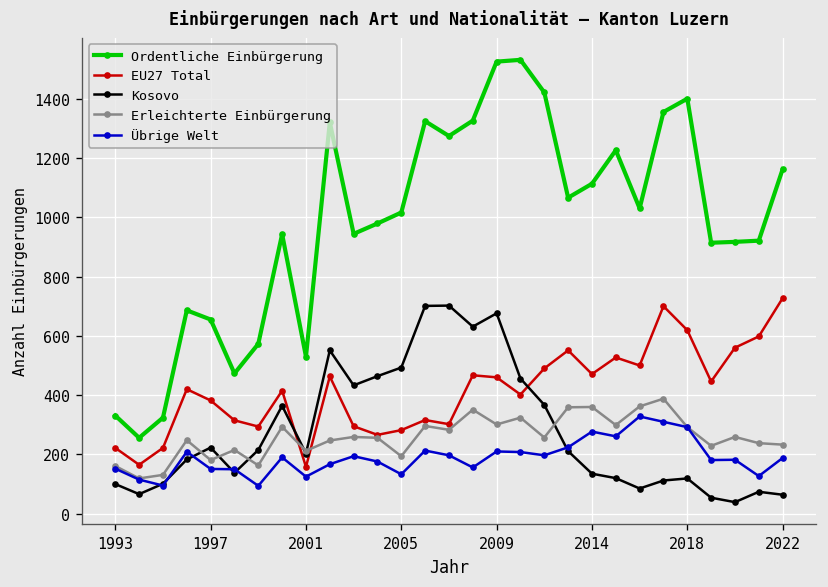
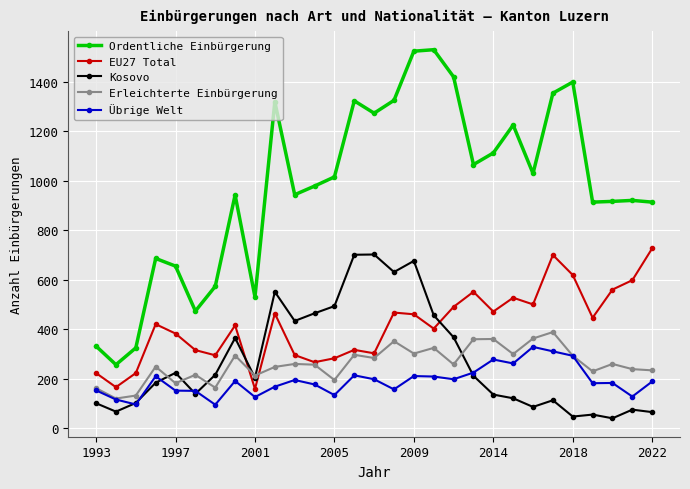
  {
    "Ordentliche Einbürgerung": {
      "1993": 330,
      "1997": 660,
      "2001": 530,
      "2005": 1020,
      "2009": 1530,
      "2014": 1110,
      "2018": 1400,
-     "2022": 1160
+     "2022": 910
    },
    "EU27 Total": {
      "1993": 220,
      "1997": 380,
      "2001": 160,
      "2005": 280,
      "2009": 460,
      "2014": 470,
      "2018": 620,
      "2022": 730
    },
    "Kosovo": {
      "1993": 100,
      "1997": 220,
      "2005": 490,
      "2009": 680,
      "2014": 140,
-     "2018": 120,
+     "2018": 50,
      "2022": 60
    },
    "Erleichterte Einbürgerung": {
      "1997": 180,
      "2005": 190,
      "2009": 300,
      "2014": 360,
      "2022": 230
    },
    "Übrige Welt": {
      "1997": 150,
      "2001": 130,
      "2005": 130,
      "2009": 210,
      "2014": 280,
      "2022": 190
    }
  }
